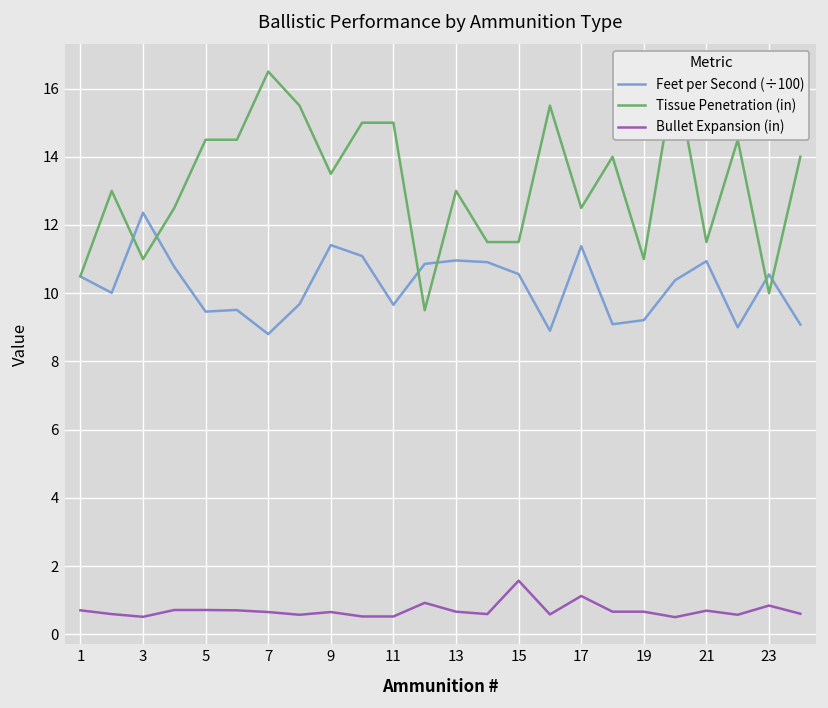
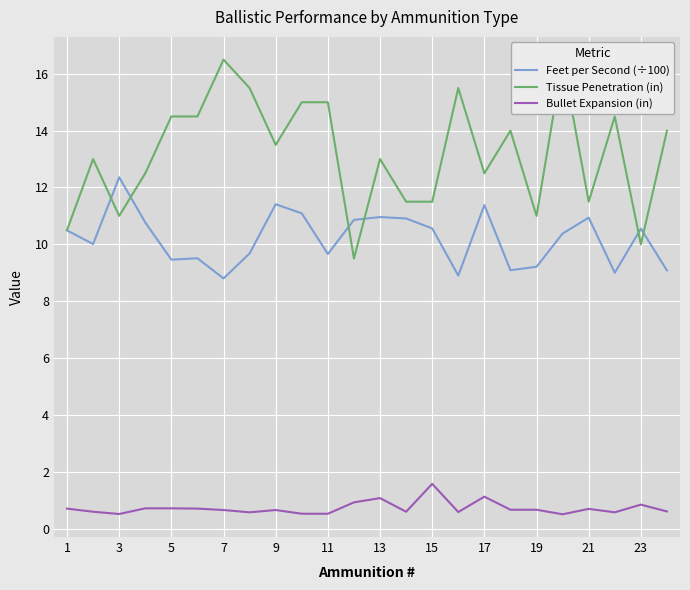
  {
    "Feet per Second (÷100)": {
      "3": 12.4,
      "5": 9.5,
      "7": 8.8,
      "9": 11.4,
      "11": 9.7,
      "13": 11.0,
      "15": 10.6,
      "17": 11.4,
      "19": 9.2,
      "21": 10.9,
      "23": 10.6
    },
    "Tissue Penetration (in)": {
      "3": 11.0,
      "5": 14.5,
      "7": 16.5,
      "9": 13.5,
      "11": 15.0,
      "13": 13.0,
      "15": 11.5,
      "17": 12.5,
      "19": 11.0,
      "21": 11.5,
      "23": 10.0
    },
    "Bullet Expansion (in)": {
      "1": 0.7,
      "3": 0.5,
      "5": 0.7,
      "7": 0.7,
      "9": 0.7,
      "11": 0.5,
-     "13": 0.7,
+     "13": 1.1,
      "15": 1.6,
      "17": 1.1,
      "19": 0.7,
      "21": 0.7,
      "23": 0.8
    }
  }
